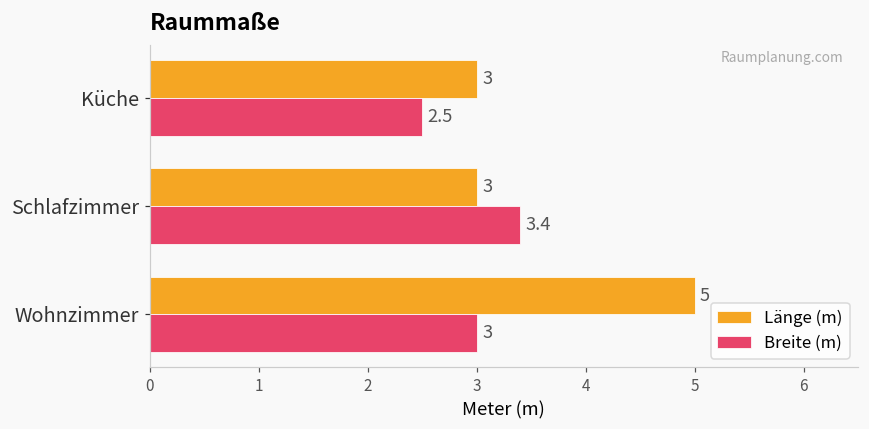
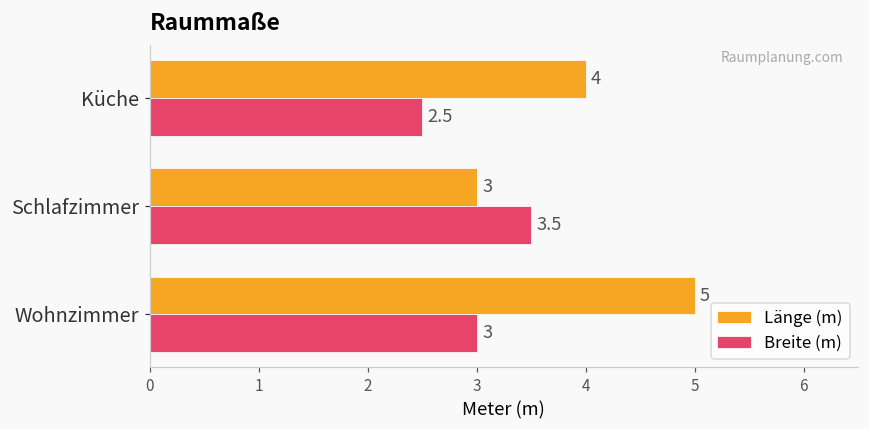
  {
    "Länge (m)": {
-     "Küche": 3,
+     "Küche": 4,
      "Schlafzimmer": 3,
      "Wohnzimmer": 5
    },
    "Breite (m)": {
      "Küche": 2.5,
-     "Schlafzimmer": 3.4,
+     "Schlafzimmer": 3.5,
      "Wohnzimmer": 3
    }
  }
